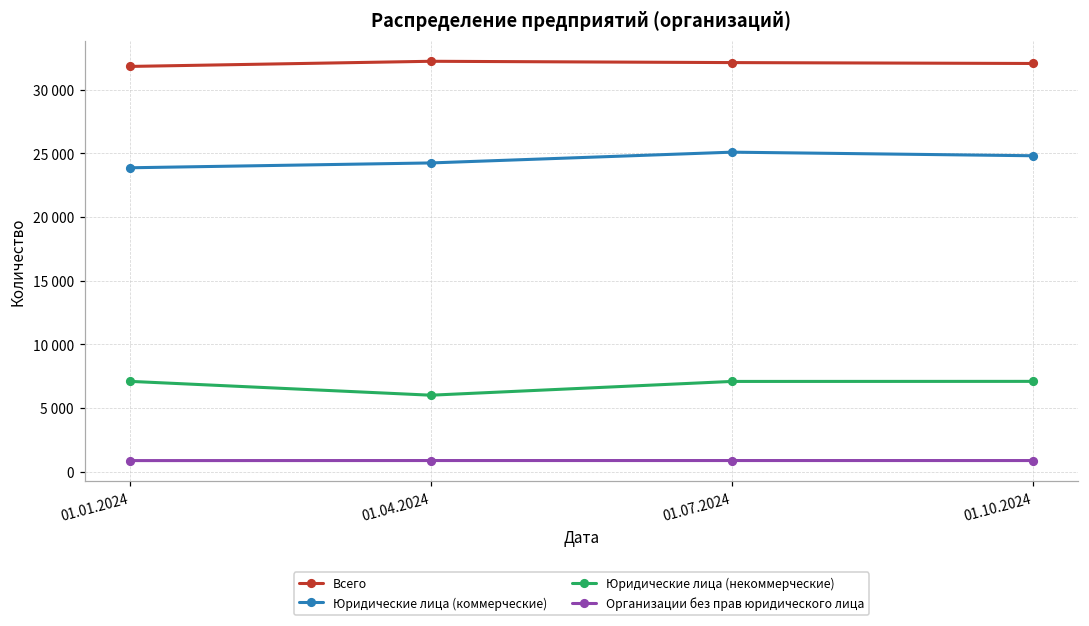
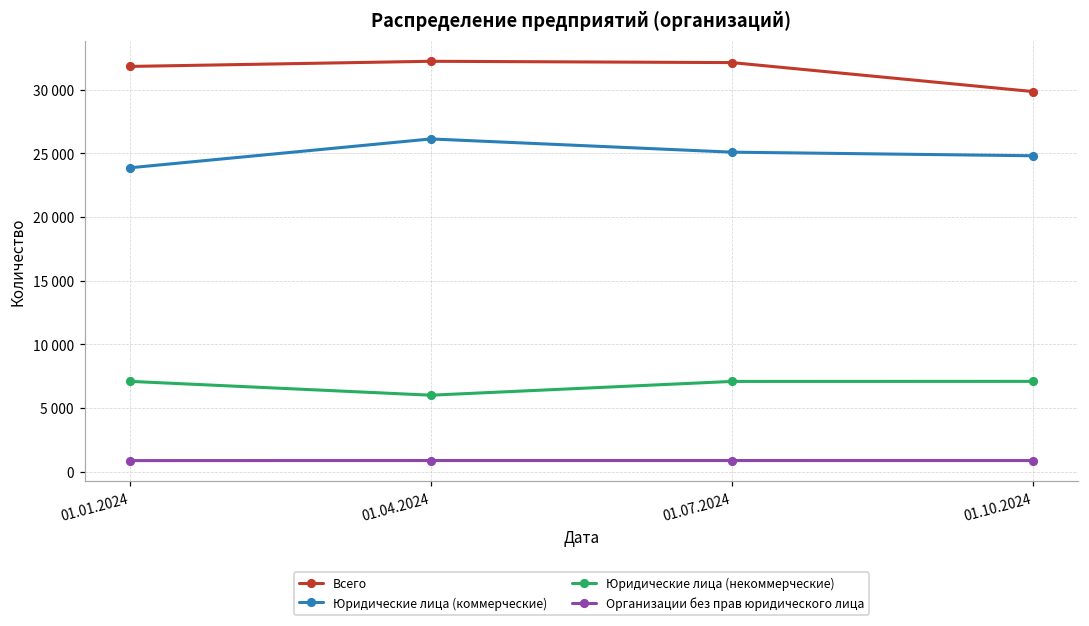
  {
    "Всего": {
      "01.01.2024": 31800,
      "01.04.2024": 32200,
      "01.07.2024": 32100,
-     "01.10.2024": 32000
+     "01.10.2024": 29800
    },
    "Юридические лица (коммерческие)": {
      "01.01.2024": 23900,
-     "01.04.2024": 24200,
+     "01.04.2024": 26100,
      "01.07.2024": 25100,
      "01.10.2024": 24800
    },
    "Юридические лица (некоммерческие)": {
      "01.01.2024": 7100,
      "01.04.2024": 6000,
      "01.07.2024": 7100,
      "01.10.2024": 7100
    },
    "Организации без прав юридического лица": {
      "01.01.2024": 900,
      "01.04.2024": 900,
      "01.07.2024": 900,
      "01.10.2024": 900
    }
  }
